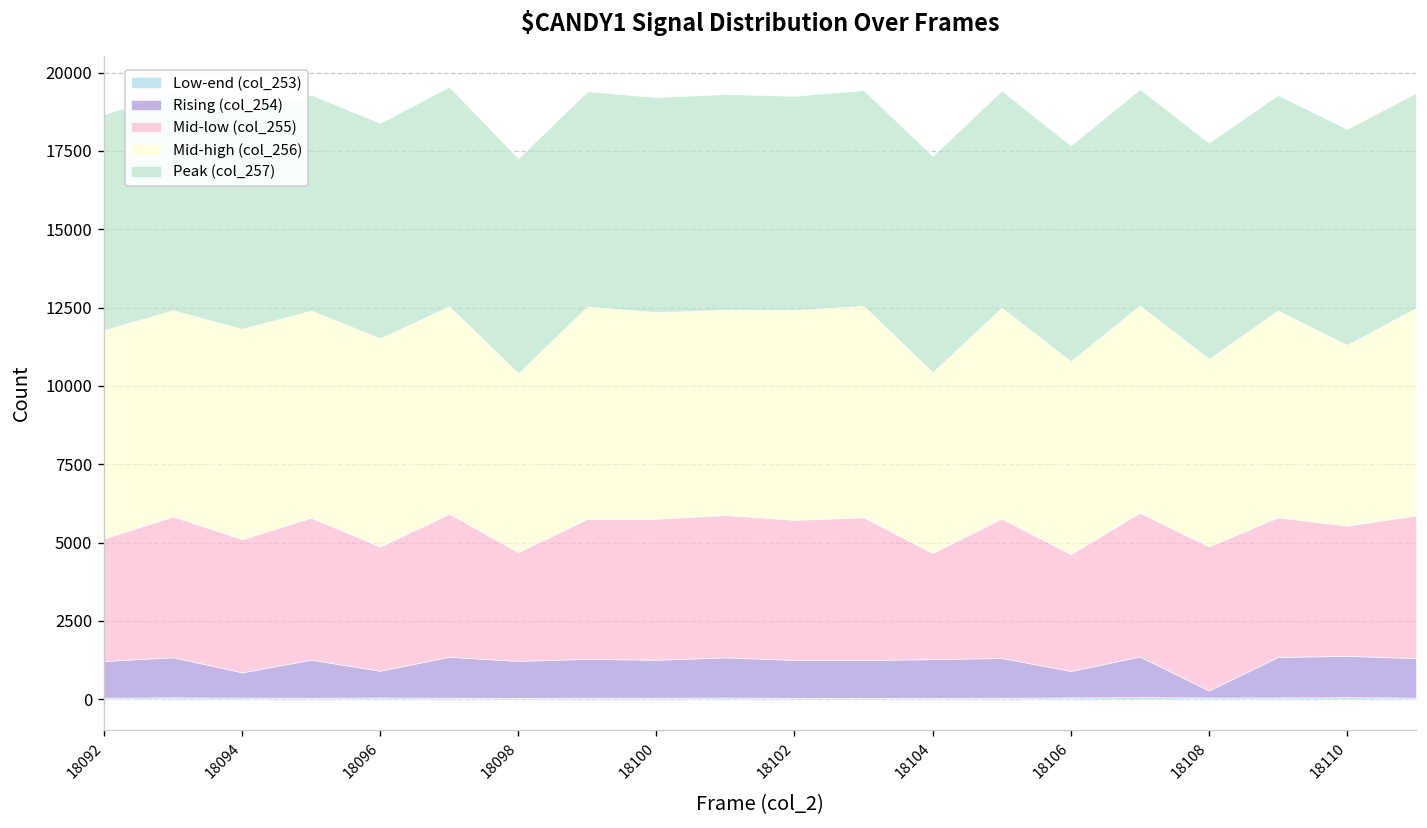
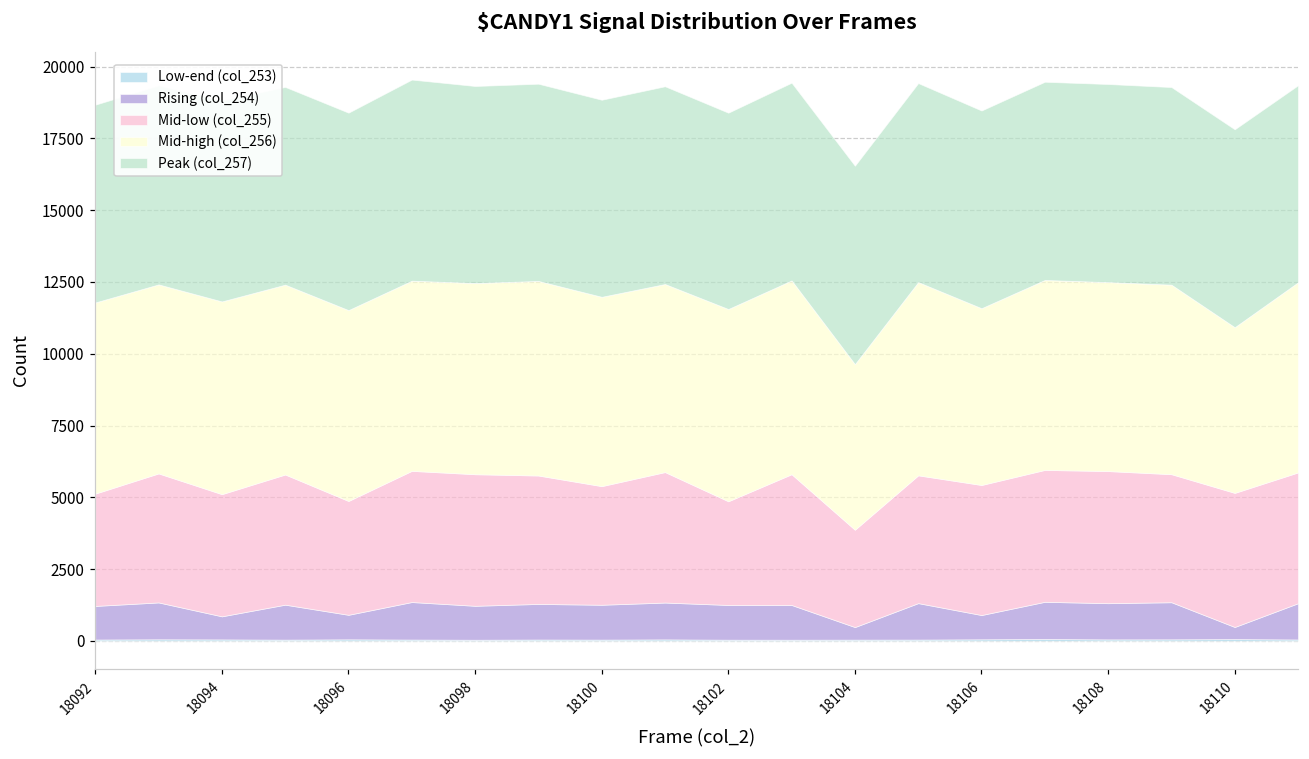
  {
    "Rising (col_254)": {
      "18092": 1200,
      "18094": 800,
      "18096": 900,
      "18098": 1200,
      "18100": 1200,
      "18102": 1200,
-     "18104": 1200,
+     "18104": 400,
      "18106": 800,
-     "18108": 200,
-     "18110": 1300
+     "18108": 1300,
+     "18110": 400
    },
    "Mid-low (col_255)": {
      "18092": 3900,
      "18094": 4300,
      "18096": 4000,
-     "18098": 3500,
-     "18100": 4500,
-     "18102": 4500,
+     "18098": 4600,
+     "18100": 4100,
+     "18102": 3600,
      "18104": 3400,
-     "18106": 3700,
+     "18106": 4500,
      "18108": 4600,
-     "18110": 4200
+     "18110": 4700
    },
    "Mid-high (col_256)": {
      "18092": 6700,
      "18094": 6700,
      "18096": 6600,
-     "18098": 5700,
+     "18098": 6700,
      "18100": 6600,
      "18102": 6700,
      "18104": 5800,
      "18106": 6200,
-     "18108": 6000,
+     "18108": 6600,
      "18110": 5800
    }
  }
